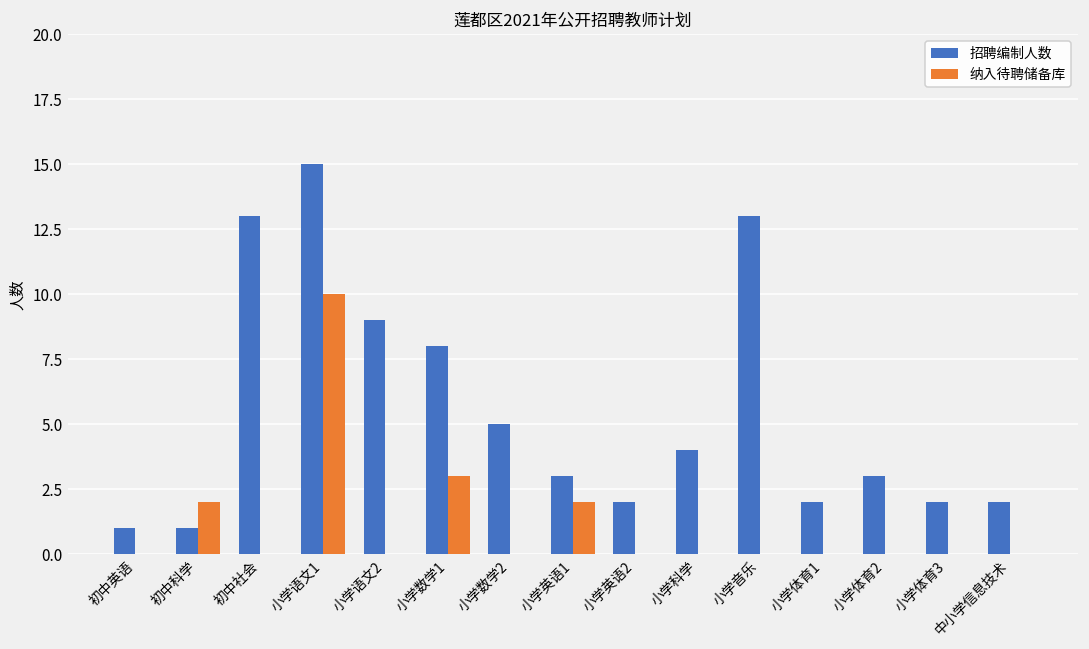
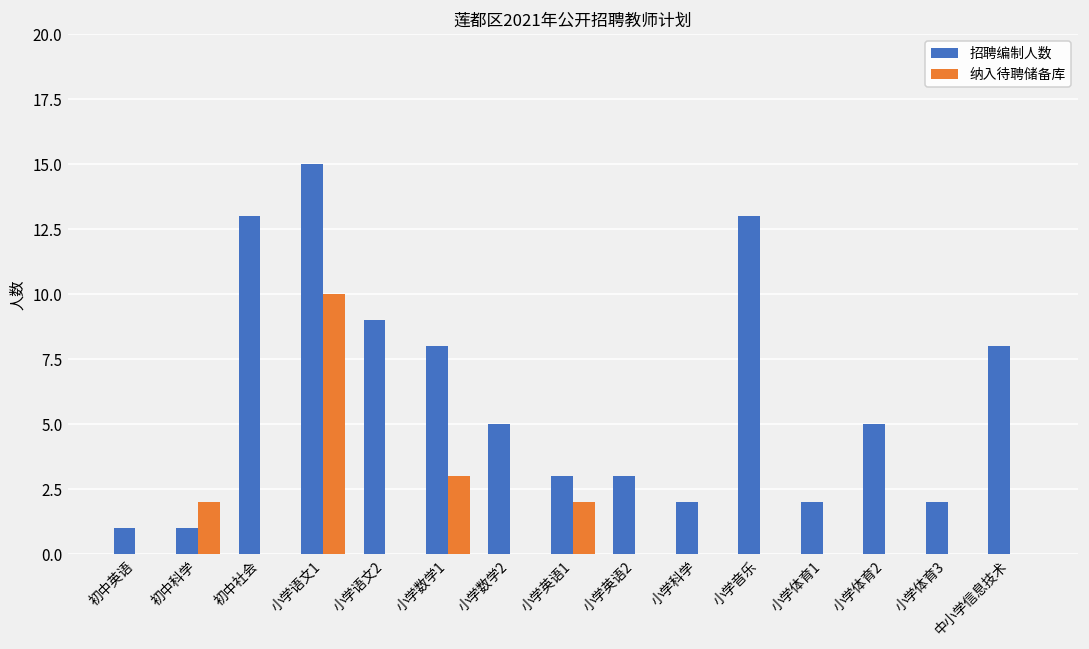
  {
    "招聘编制人数": {
      "初中英语": 1,
      "初中科学": 1,
      "初中社会": 13,
      "小学语文1": 15,
      "小学语文2": 9,
      "小学数学1": 8,
      "小学数学2": 5,
      "小学英语1": 3,
-     "小学英语2": 2,
-     "小学科学": 4,
+     "小学英语2": 3,
+     "小学科学": 2,
      "小学音乐": 13,
      "小学体育1": 2,
-     "小学体育2": 3,
+     "小学体育2": 5,
      "小学体育3": 2,
-     "中小学信息技术": 2
+     "中小学信息技术": 8
    },
    "纳入待聘储备库": {
      "初中英语": 0,
      "初中科学": 2,
      "初中社会": 0,
      "小学语文1": 10,
      "小学语文2": 0,
      "小学数学1": 3,
      "小学数学2": 0,
      "小学英语1": 2,
      "小学英语2": 0,
      "小学科学": 0,
      "小学音乐": 0,
      "小学体育1": 0,
      "小学体育2": 0,
      "小学体育3": 0,
      "中小学信息技术": 0
    }
  }
